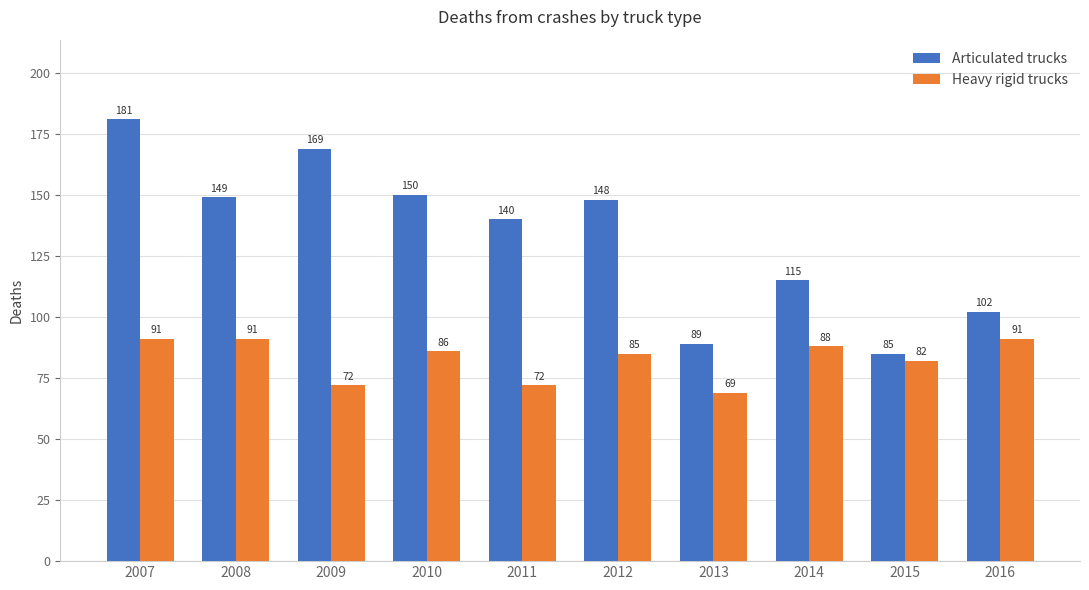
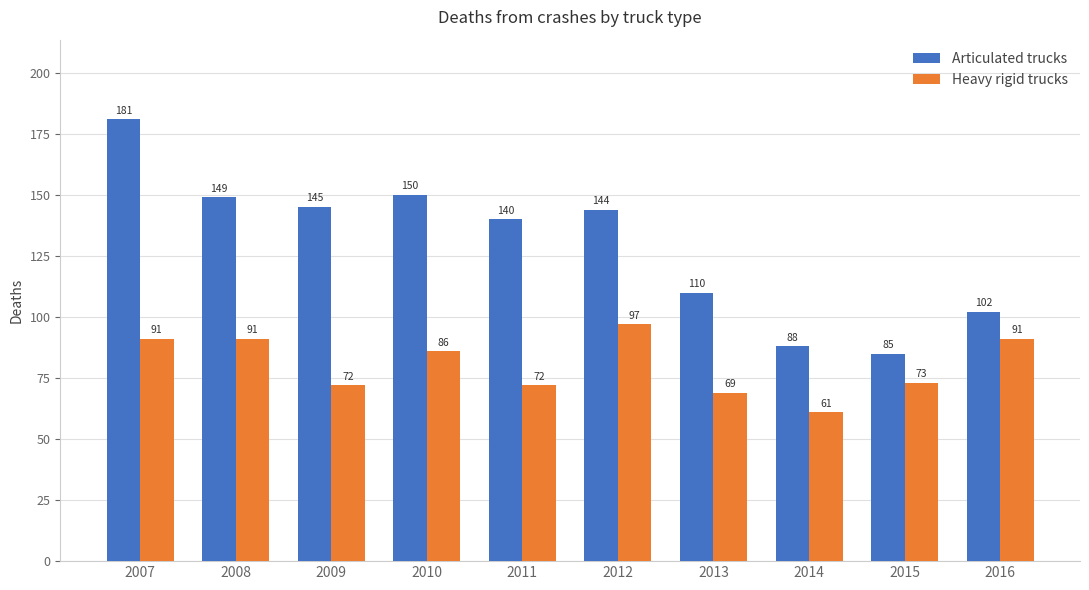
  {
    "Articulated trucks": {
      "2007": 181,
      "2008": 149,
-     "2009": 169,
+     "2009": 145,
      "2010": 150,
      "2011": 140,
-     "2012": 148,
-     "2013": 89,
-     "2014": 115,
+     "2012": 144,
+     "2013": 110,
+     "2014": 88,
      "2015": 85,
      "2016": 102
    },
    "Heavy rigid trucks": {
      "2007": 91,
      "2008": 91,
      "2009": 72,
      "2010": 86,
      "2011": 72,
-     "2012": 85,
+     "2012": 97,
      "2013": 69,
-     "2014": 88,
-     "2015": 82,
+     "2014": 61,
+     "2015": 73,
      "2016": 91
    }
  }
